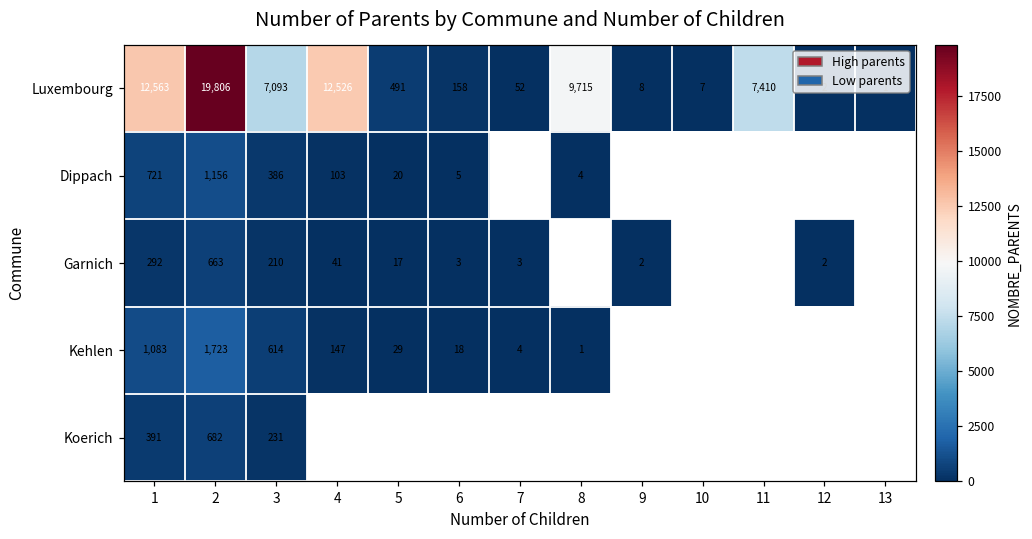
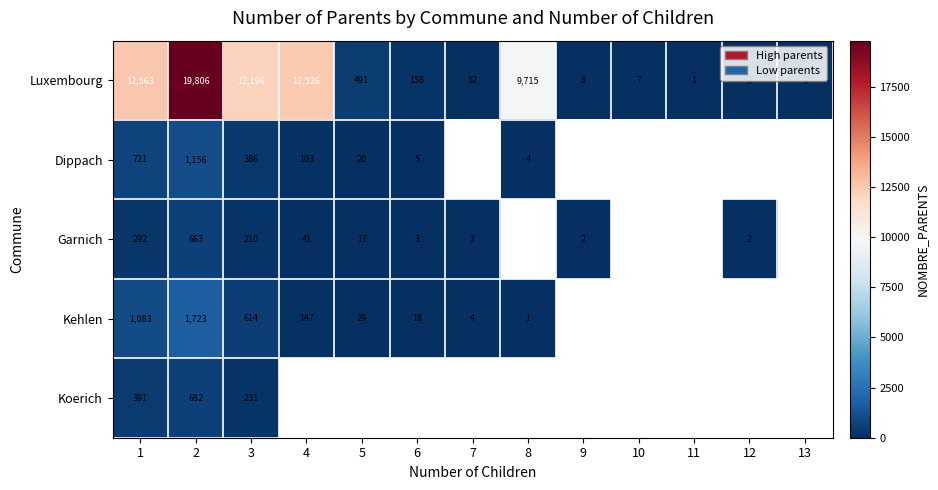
  {
    "Luxembourg": {
      "1": "12,563",
      "2": "19,806",
-     "3": "7,093",
+     "3": "12,196",
      "4": "12,526",
      "5": "491",
      "6": "158",
      "7": "52",
      "8": "9,715",
      "9": "8",
      "10": "7",
-     "11": "7,410"
+     "11": "1"
    },
    "Dippach": {
      "1": "721",
      "2": "1,156",
      "3": "386",
      "4": "103",
      "5": "20",
      "6": "5",
      "8": "4"
    },
    "Garnich": {
      "1": "292",
      "2": "663",
      "3": "210",
      "4": "41",
      "5": "17",
      "6": "3",
      "7": "3",
      "9": "2",
      "12": "2"
    },
    "Kehlen": {
      "1": "1,083",
      "2": "1,723",
      "3": "614",
      "4": "147",
      "5": "29",
      "6": "18",
      "7": "4",
      "8": "1"
    },
    "Koerich": {
      "1": "391",
      "2": "682",
      "3": "231"
    }
  }
